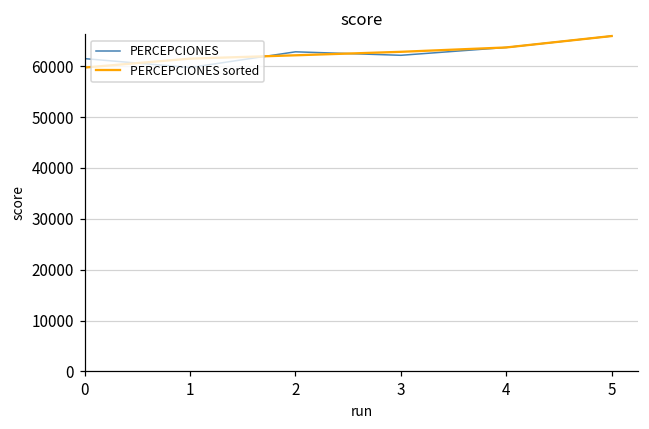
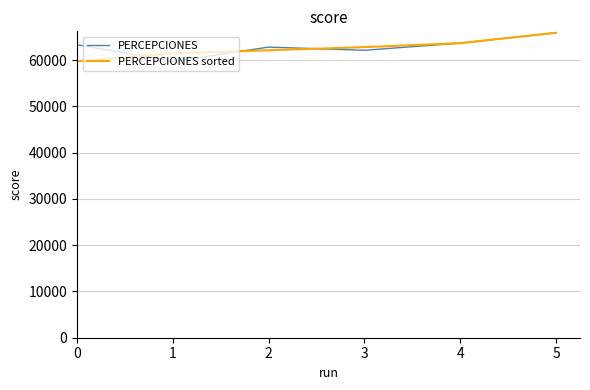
  {
    "PERCEPCIONES": {
-     "0": 61000,
+     "0": 63000,
      "2": 63000,
      "3": 62000
    },
    "PERCEPCIONES sorted": {
      "0": 60000,
      "2": 62000,
      "3": 63000
    }
  }
